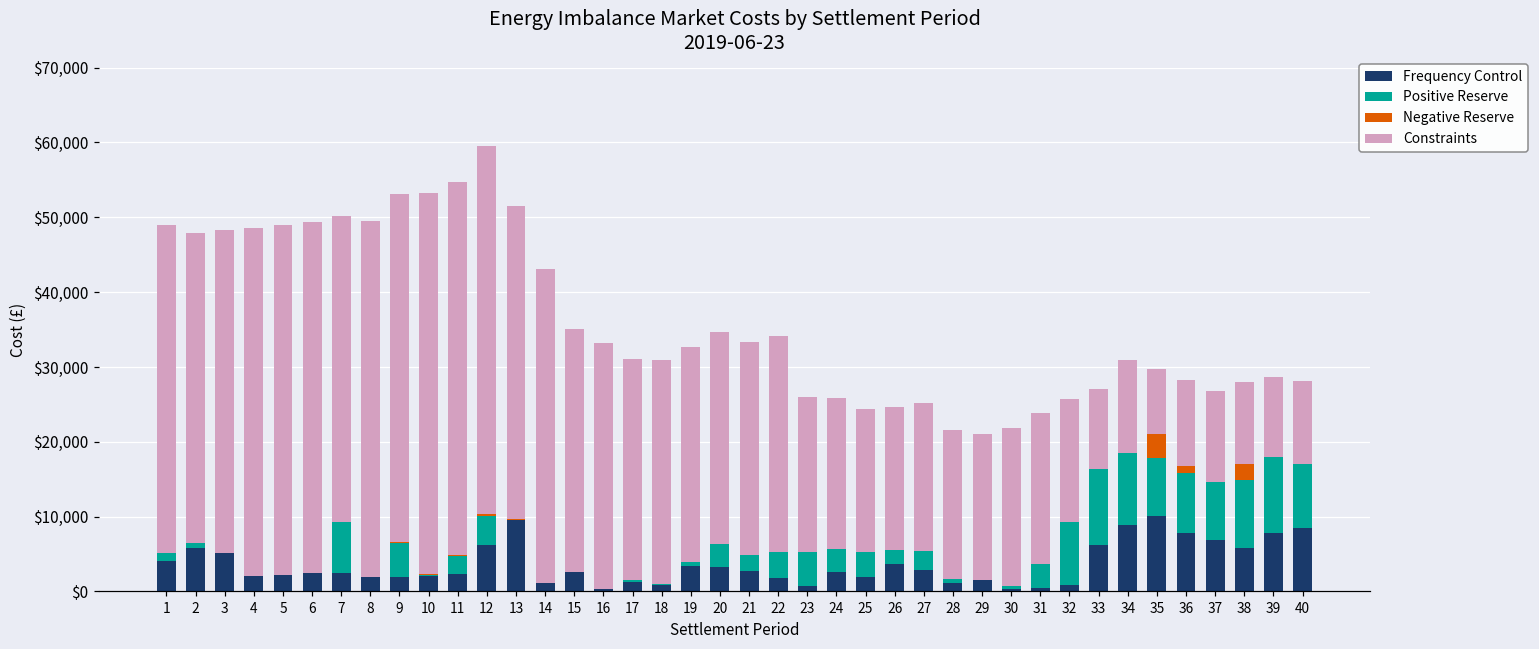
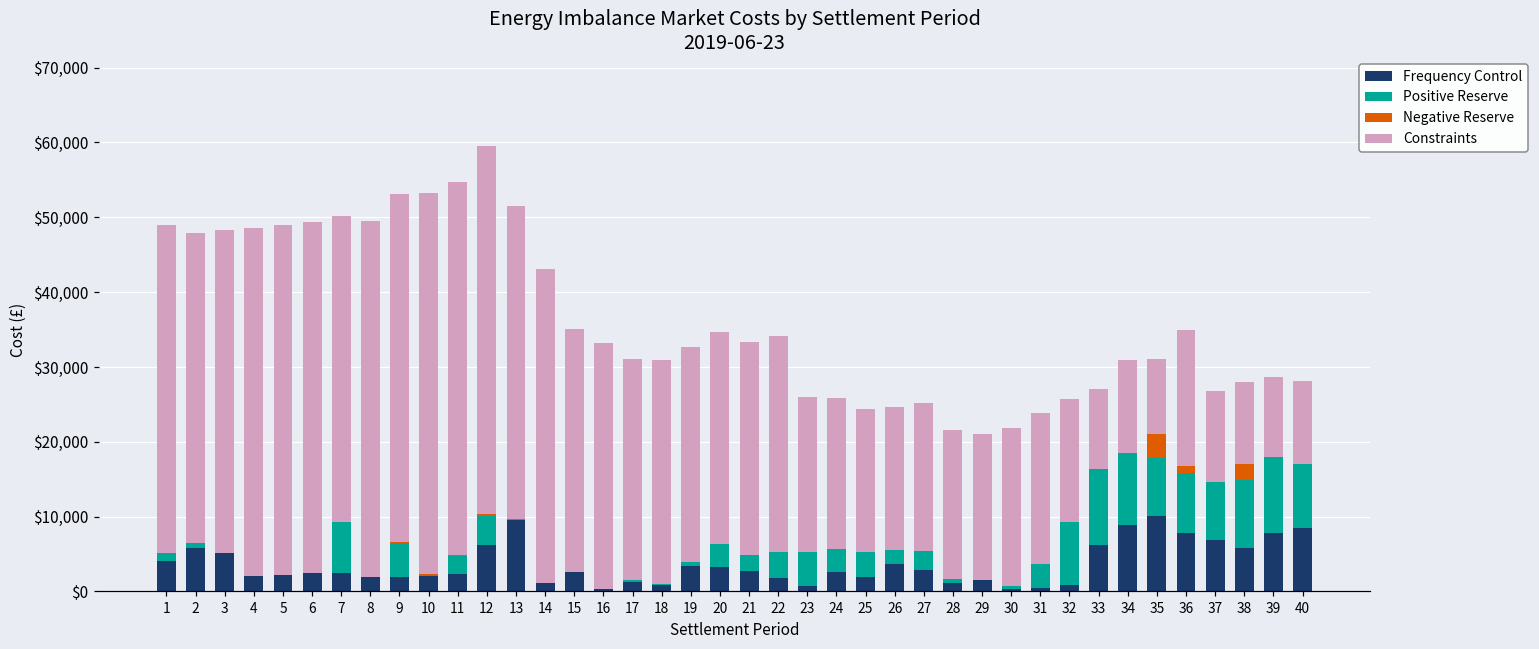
  {
    "Frequency Control": {
      "1": "$4,000",
      "2": "$6,000",
      "3": "$5,000",
      "4": "$2,000",
      "5": "$2,000",
      "6": "$2,000",
      "7": "$2,000",
      "8": "$2,000",
      "9": "$2,000",
      "10": "$2,000",
      "11": "$2,000",
      "12": "$6,000",
      "13": "$10,000",
      "14": "$1,000",
      "15": "$3,000",
      "16": "$0",
      "17": "$1,000",
      "18": "$1,000",
      "19": "$3,000",
      "20": "$3,000",
      "21": "$3,000",
      "22": "$2,000",
      "23": "$1,000",
      "24": "$3,000",
      "25": "$2,000",
      "26": "$4,000",
      "27": "$3,000",
      "28": "$1,000",
      "29": "$2,000",
      "31": "$0",
      "32": "$1,000",
      "33": "$6,000",
      "34": "$9,000",
      "35": "$10,000",
      "36": "$8,000",
      "37": "$7,000",
      "38": "$6,000",
      "39": "$8,000",
      "40": "$8,000"
    },
    "Positive Reserve": {
      "1": "$1,000",
      "2": "$1,000",
      "3": "$0",
      "4": "$0",
      "5": "$0",
      "6": "$0",
      "7": "$7,000",
      "8": "$0",
      "9": "$5,000",
      "11": "$2,000",
      "12": "$4,000",
      "13": "$0",
      "14": "$0",
      "15": "$0",
      "16": "$0",
      "19": "$1,000",
      "20": "$3,000",
      "21": "$2,000",
      "22": "$4,000",
      "23": "$5,000",
      "24": "$3,000",
      "25": "$3,000",
      "26": "$2,000",
      "27": "$2,000",
      "28": "$1,000",
      "29": "$0",
      "30": "$0",
      "31": "$3,000",
      "32": "$8,000",
      "33": "$10,000",
      "34": "$10,000",
      "35": "$8,000",
      "36": "$8,000",
      "37": "$8,000",
      "38": "$9,000",
      "39": "$10,000",
      "40": "$9,000"
    },
    "Negative Reserve": {
      "1": "$0",
      "2": "$0",
      "3": "$0",
      "4": "$0",
      "5": "$0",
      "6": "$0",
      "7": "$0",
      "8": "$0",
      "15": "$0",
      "16": "$0",
      "17": "$0",
      "18": "$0",
      "19": "$0",
      "20": "$0",
      "21": "$0",
      "22": "$0",
      "23": "$0",
      "24": "$0",
      "25": "$0",
      "26": "$0",
      "27": "$0",
      "28": "$0",
      "29": "$0",
      "30": "$0",
      "31": "$0",
      "32": "$0",
      "33": "$0",
      "34": "$0",
      "35": "$3,000",
      "36": "$1,000",
      "37": "$0",
      "38": "$2,000",
      "39": "$0",
      "40": "$0"
    },
    "Constraints": {
      "1": "$44,000",
      "2": "$41,000",
      "3": "$43,000",
      "4": "$47,000",
      "5": "$47,000",
      "6": "$47,000",
      "7": "$41,000",
      "8": "$47,000",
      "9": "$47,000",
      "10": "$51,000",
      "11": "$50,000",
      "12": "$49,000",
      "13": "$42,000",
      "14": "$42,000",
      "15": "$32,000",
      "16": "$33,000",
      "17": "$29,000",
      "18": "$30,000",
      "19": "$29,000",
      "20": "$28,000",
      "21": "$29,000",
      "22": "$29,000",
      "23": "$21,000",
      "24": "$20,000",
      "25": "$19,000",
      "26": "$19,000",
      "27": "$20,000",
      "28": "$20,000",
      "29": "$20,000",
      "30": "$21,000",
      "31": "$20,000",
      "32": "$16,000",
      "33": "$11,000",
      "34": "$12,000",
-     "35": "$9,000",
-     "36": "$11,000",
+     "35": "$10,000",
+     "36": "$18,000",
      "37": "$12,000",
      "38": "$11,000",
      "39": "$11,000",
      "40": "$11,000"
    }
  }
